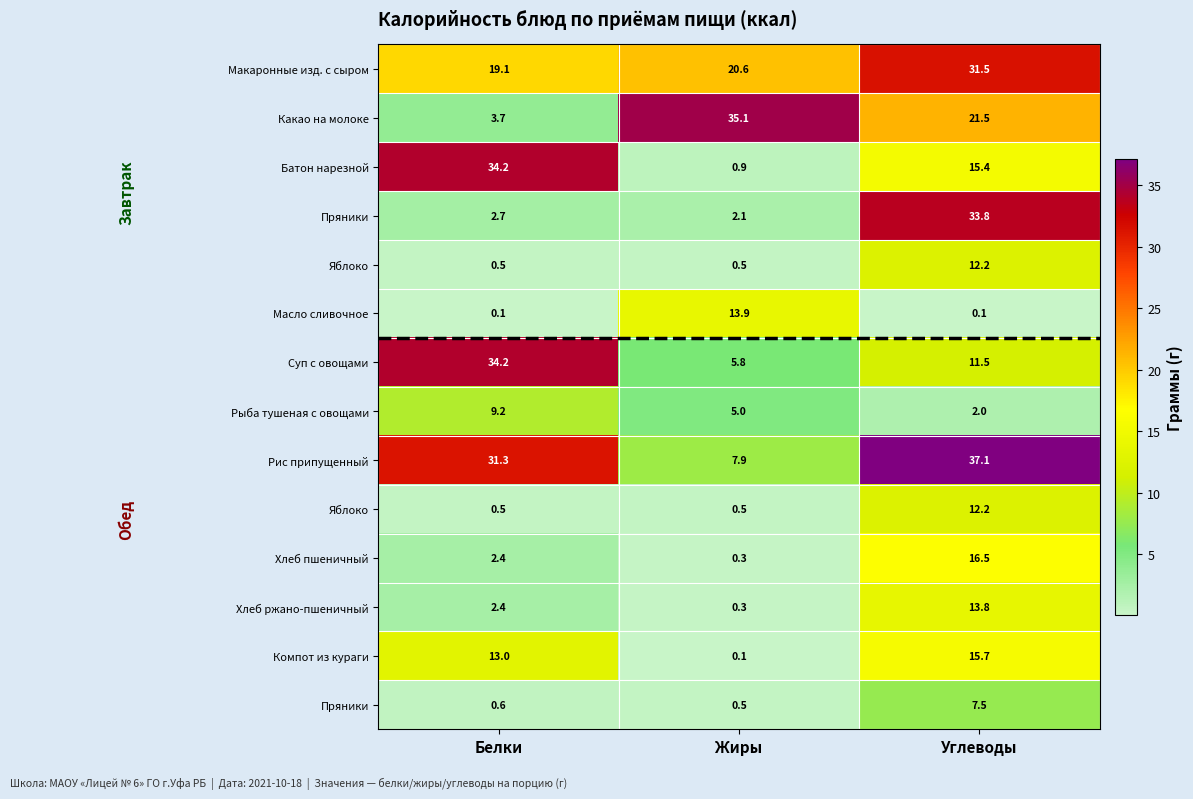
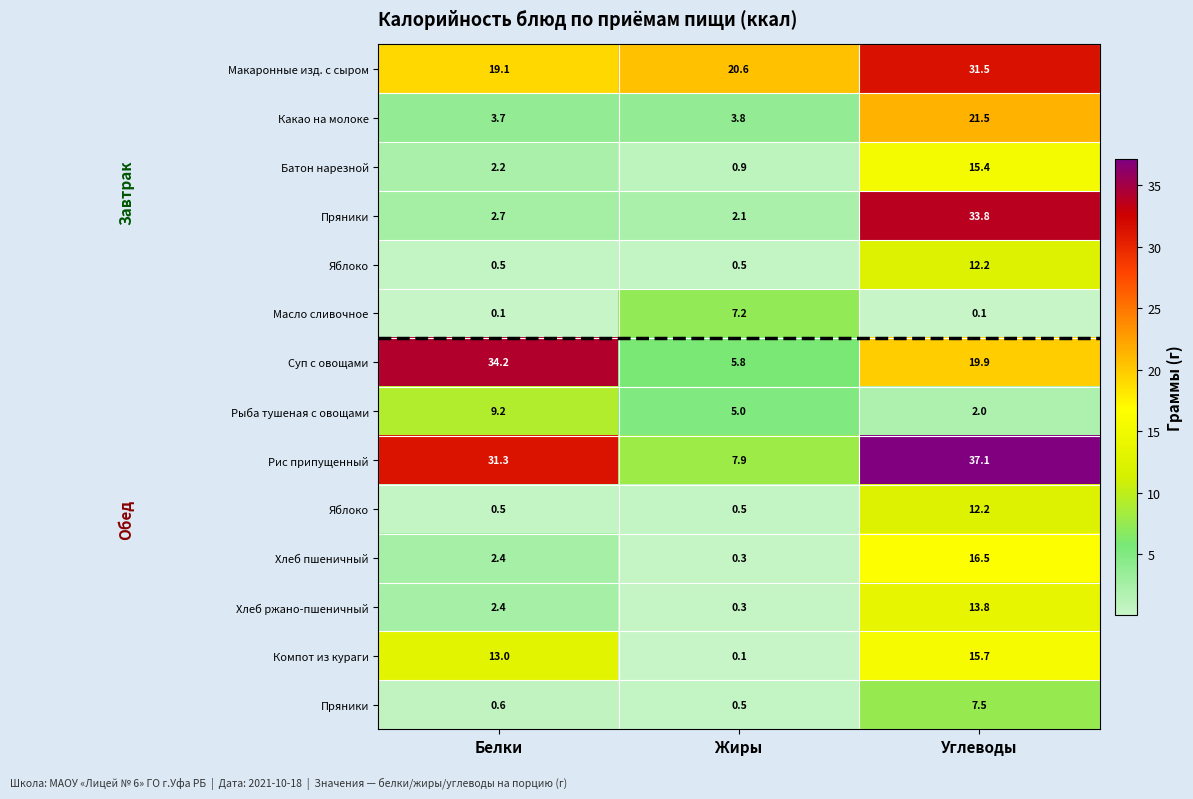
  {
    "Макаронные изд. с сыром": {
      "Белки": 19.1,
      "Жиры": 20.6,
      "Углеводы": 31.5
    },
    "Какао на молоке": {
      "Белки": 3.7,
-     "Жиры": 35.1,
+     "Жиры": 3.8,
      "Углеводы": 21.5
    },
    "Батон нарезной": {
-     "Белки": 34.2,
+     "Белки": 2.2,
      "Жиры": 0.9,
      "Углеводы": 15.4
    },
    "Масло сливочное": {
      "Белки": 0.1,
-     "Жиры": 13.9,
+     "Жиры": 7.2,
      "Углеводы": 0.1
    },
    "Суп с овощами": {
      "Белки": 34.2,
      "Жиры": 5.8,
-     "Углеводы": 11.5
+     "Углеводы": 19.9
    },
    "Рыба тушеная с овощами": {
      "Белки": 9.2,
      "Жиры": 5.0,
      "Углеводы": 2.0
    },
    "Рис припущенный": {
      "Белки": 31.3,
      "Жиры": 7.9,
      "Углеводы": 37.1
    },
    "Хлеб пшеничный": {
      "Белки": 2.4,
      "Жиры": 0.3,
      "Углеводы": 16.5
    },
    "Хлеб ржано-пшеничный": {
      "Белки": 2.4,
      "Жиры": 0.3,
      "Углеводы": 13.8
    },
    "Компот из кураги": {
      "Белки": 13.0,
      "Жиры": 0.1,
      "Углеводы": 15.7
    }
  }
